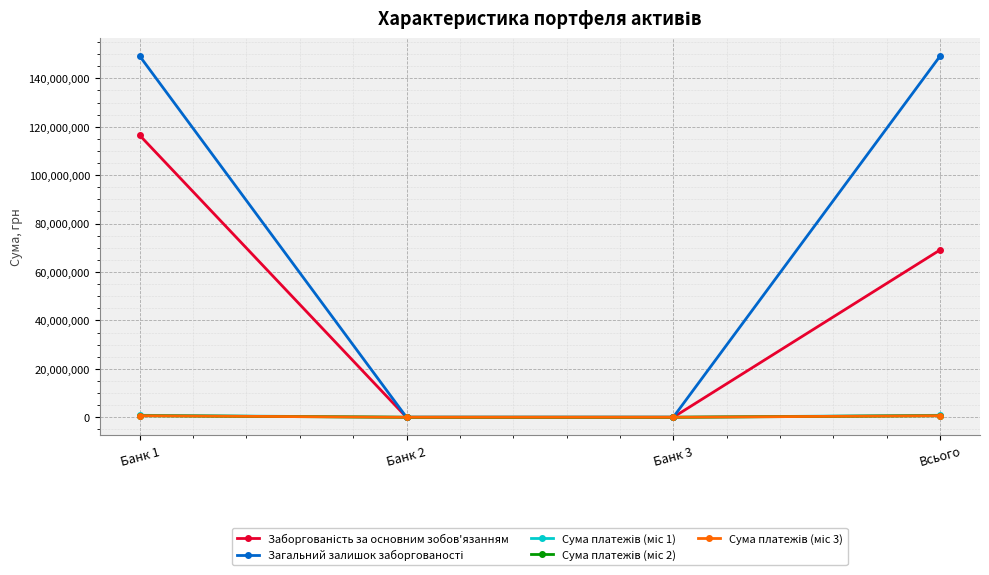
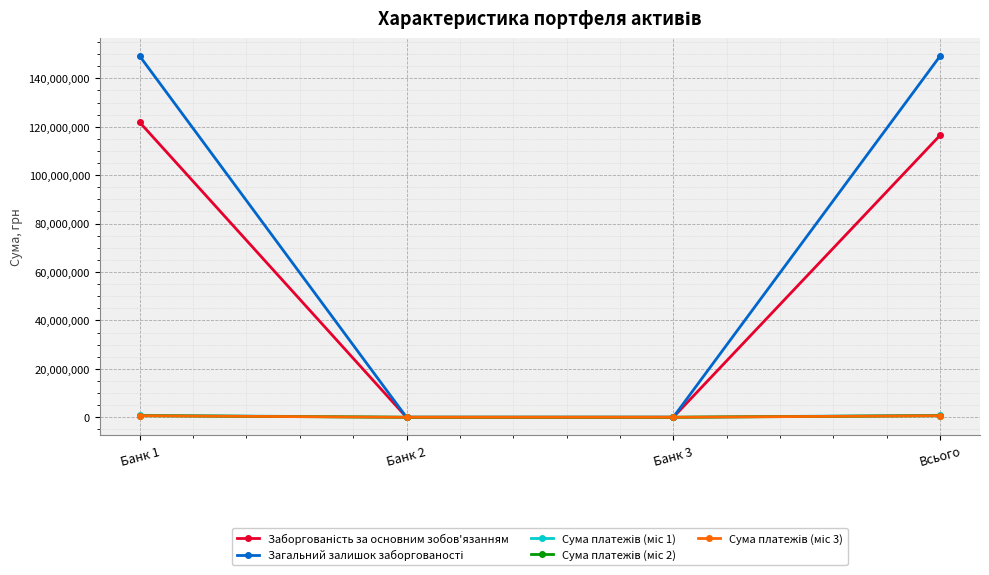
  {
    "Заборгованість за основним зобов'язанням": {
-     "Банк 1": "116,000,000",
-     "Всього": "69,000,000"
+     "Банк 1": "122,000,000",
+     "Всього": "116,000,000"
    },
    "Загальний залишок заборгованості": {
      "Банк 1": "149,000,000",
      "Всього": "149,000,000"
    },
    "Сума платежів (міс 3)": {
      "Банк 1": "1,000,000",
      "Всього": "1,000,000"
    }
  }
